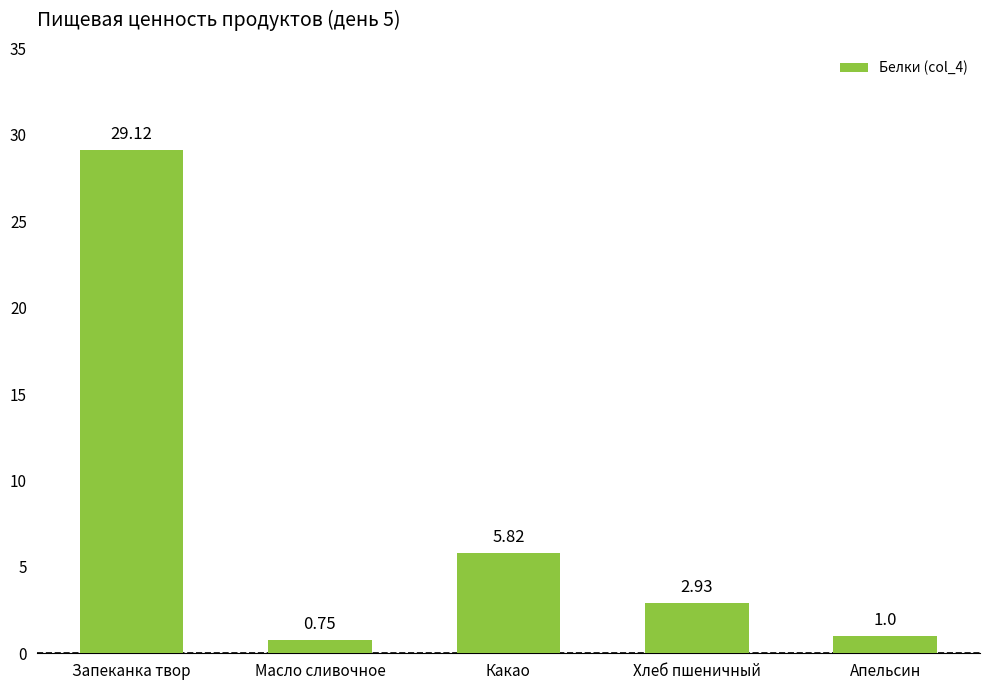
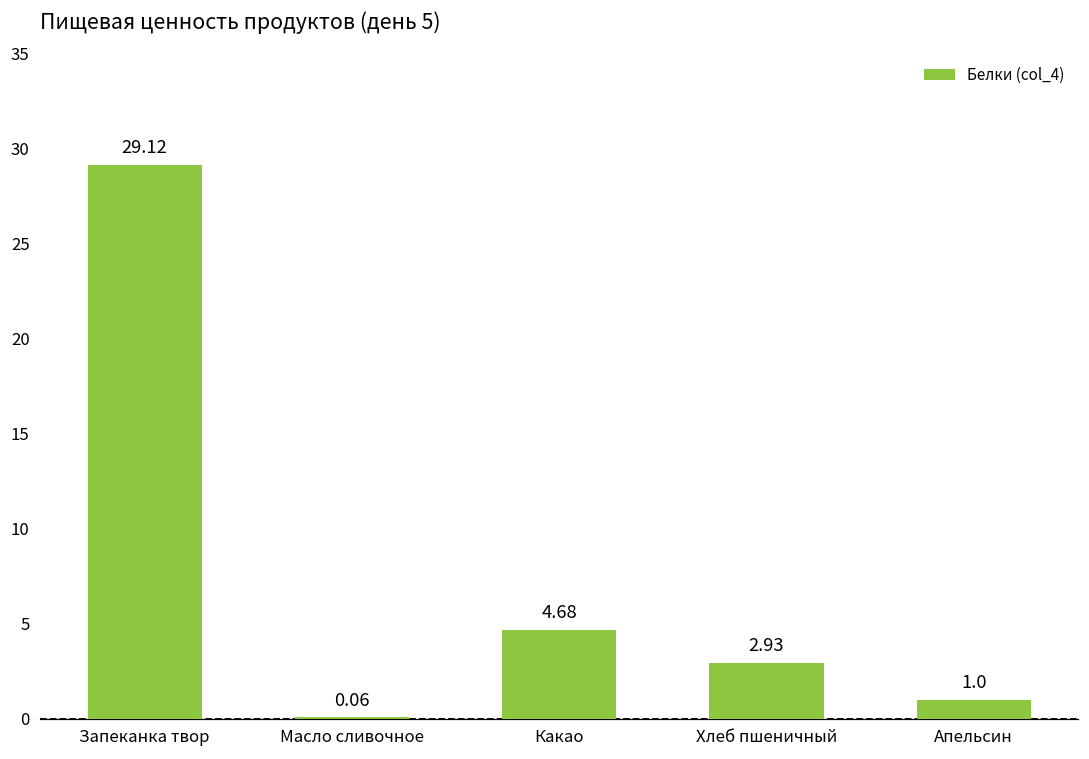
  {
    "Запеканка твор": 29.12,
-   "Масло сливочное": 0.75,
-   "Какао": 5.82,
+   "Масло сливочное": 0.06,
+   "Какао": 4.68,
    "Хлеб пшеничный": 2.93,
    "Апельсин": 1.0
  }
